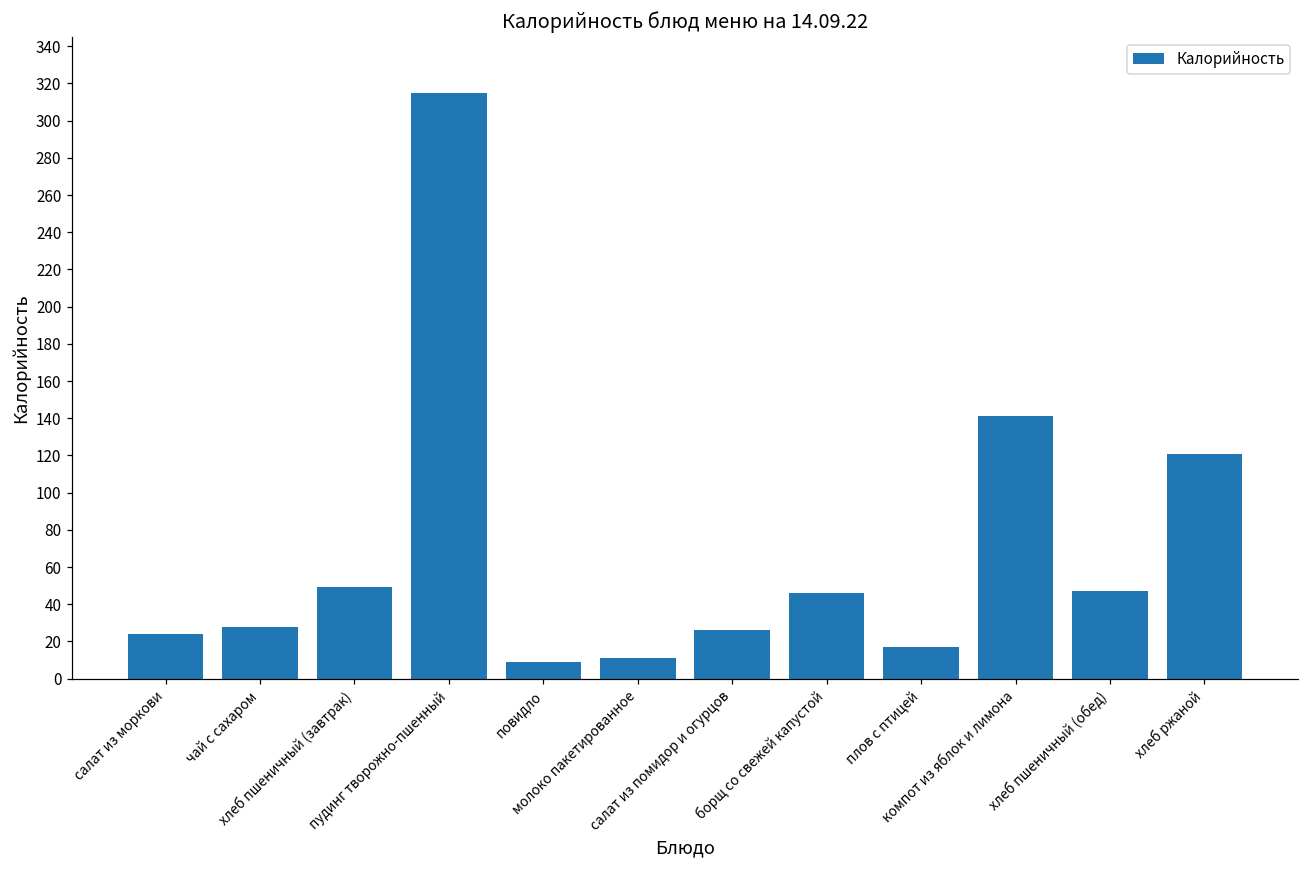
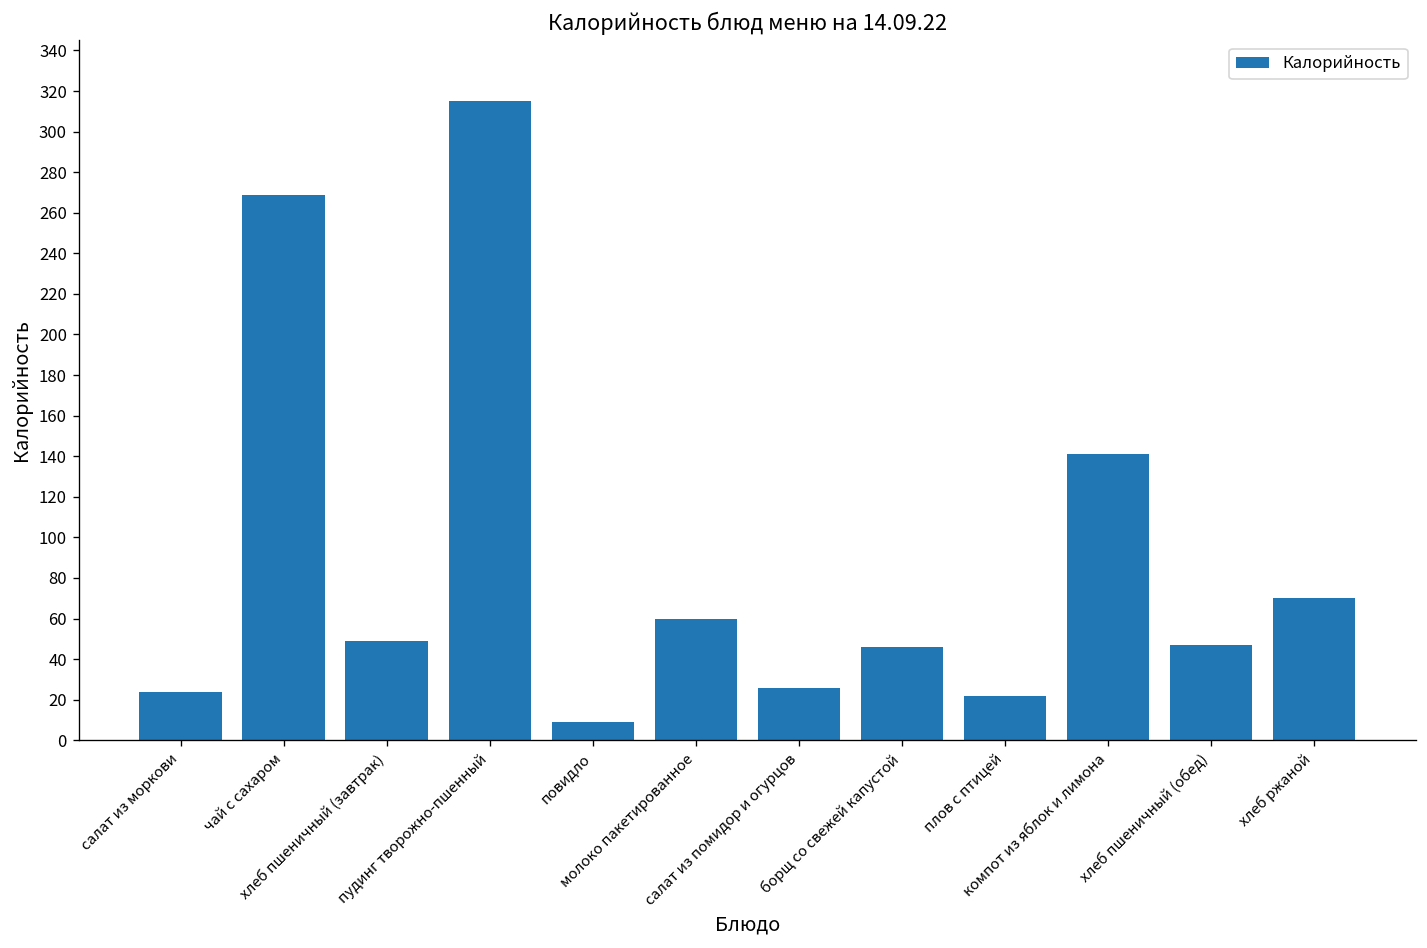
  {
    "салат из моркови": 24,
-   "чай с сахаром": 28,
+   "чай с сахаром": 269,
    "хлеб пшеничный (завтрак)": 49,
    "пудинг творожно-пшенный": 315,
    "повидло": 9,
-   "молоко пакетированное": 11,
+   "молоко пакетированное": 60,
    "салат из помидор и огурцов": 26,
    "борщ со свежей капустой": 46,
-   "плов с птицей": 17,
+   "плов с птицей": 22,
    "компот из яблок и лимона": 141,
    "хлеб пшеничный (обед)": 47,
-   "хлеб ржаной": 121
+   "хлеб ржаной": 70
  }
